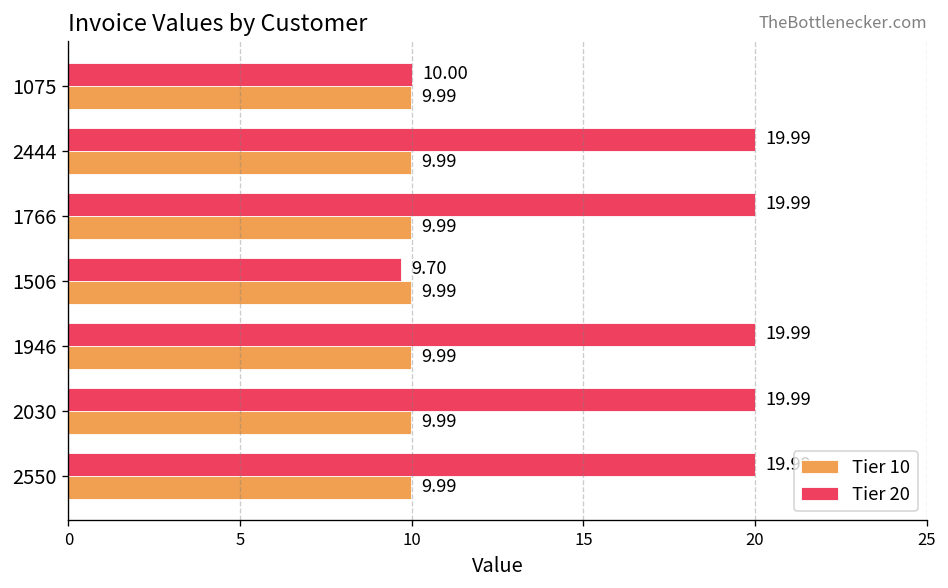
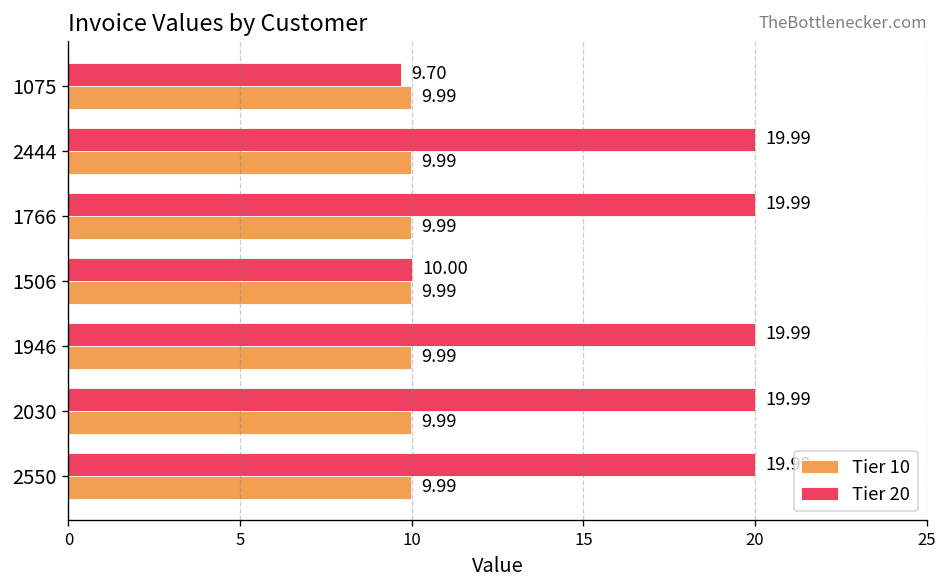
  {
    "Tier 10": {
      "1075": 9.99,
      "2444": 9.99,
      "1766": 9.99,
      "1506": 9.99,
      "1946": 9.99,
      "2030": 9.99,
      "2550": 9.99
    },
    "Tier 20": {
-     "1075": 10.00,
+     "1075": 9.70,
      "2444": 19.99,
      "1766": 19.99,
-     "1506": 9.70,
+     "1506": 10.00,
      "1946": 19.99,
      "2030": 19.99
    }
  }
